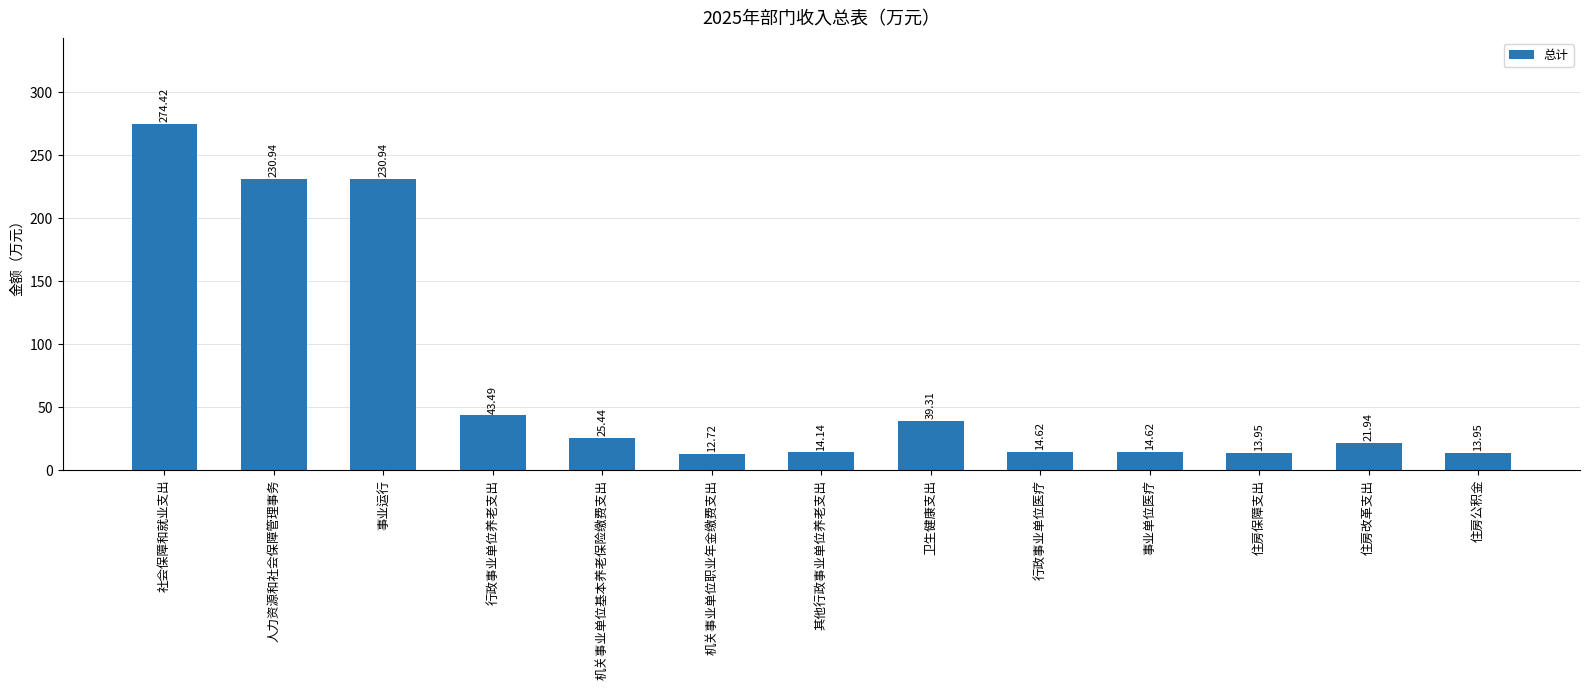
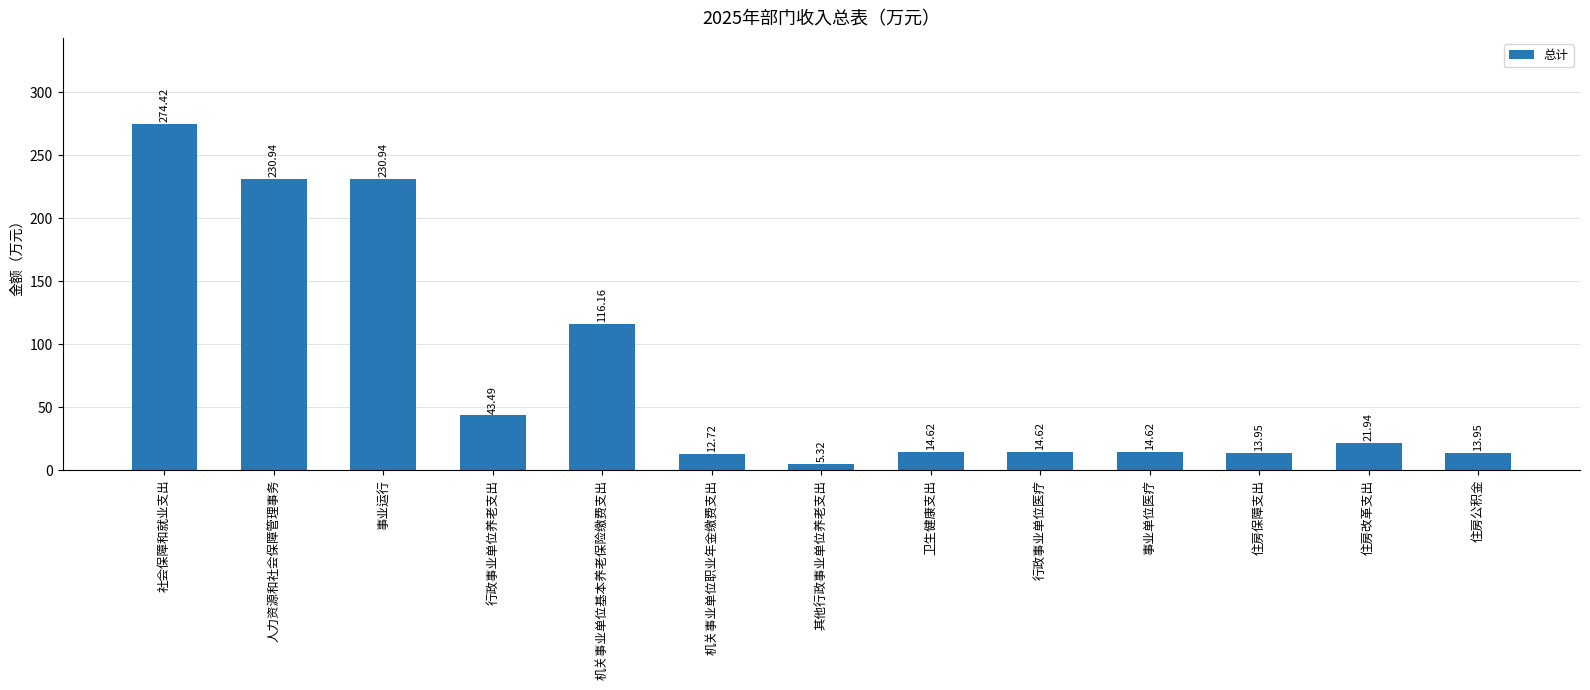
  {
    "社会保障和就业支出": 274.42,
    "人力资源和社会保障管理事务": 230.94,
    "事业运行": 230.94,
    "行政事业单位养老支出": 43.49,
-   "机关事业单位基本养老保险缴费支出": 25.44,
+   "机关事业单位基本养老保险缴费支出": 116.16,
    "机关事业单位职业年金缴费支出": 12.72,
-   "其他行政事业单位养老支出": 14.14,
-   "卫生健康支出": 39.31,
+   "其他行政事业单位养老支出": 5.32,
+   "卫生健康支出": 14.62,
    "行政事业单位医疗": 14.62,
    "事业单位医疗": 14.62,
    "住房保障支出": 13.95,
    "住房改革支出": 21.94,
    "住房公积金": 13.95
  }
